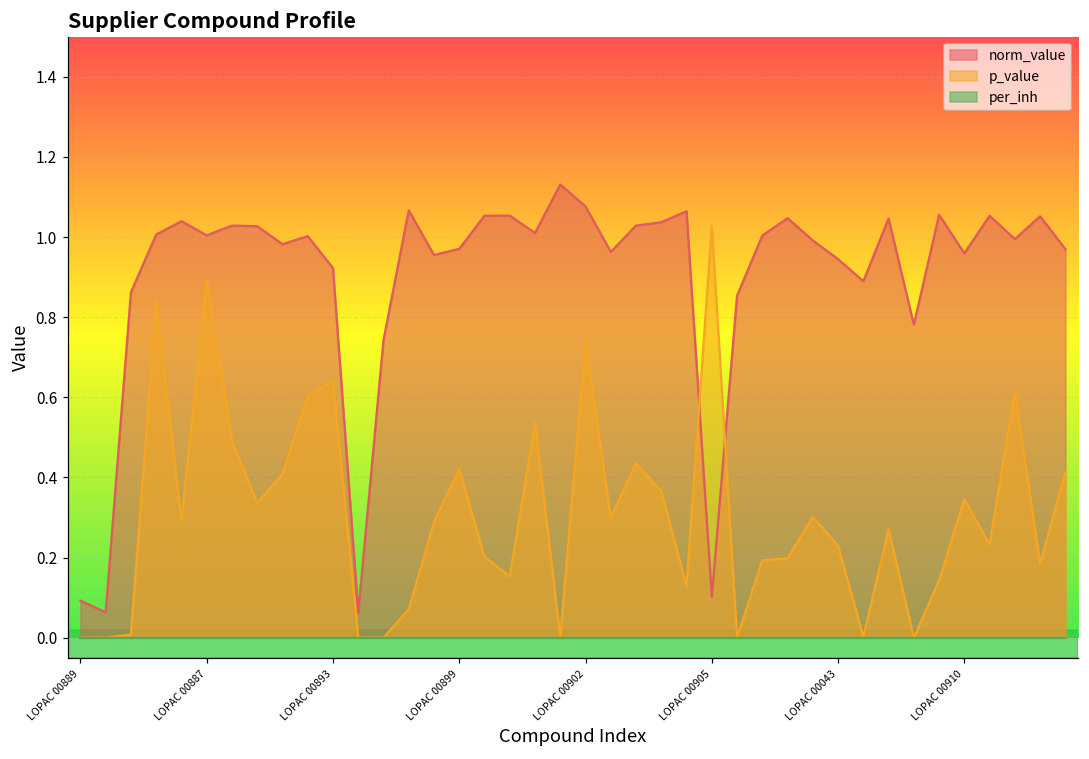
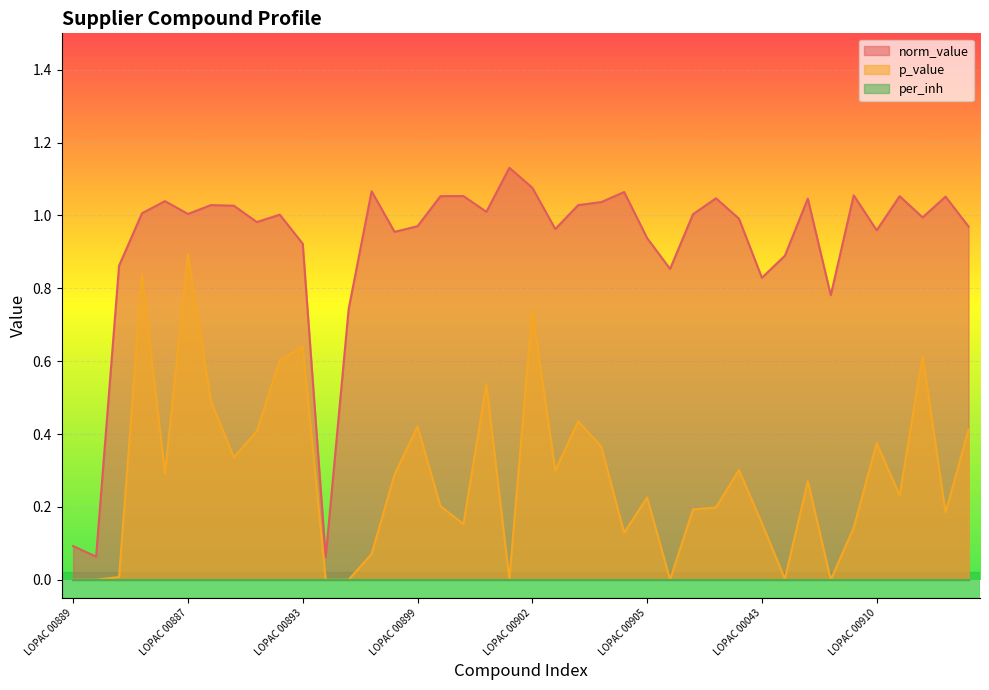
  {
    "norm_value": {
      "LOPAC 00889": 0.09,
      "LOPAC 00887": 1.00,
      "LOPAC 00893": 0.92,
      "LOPAC 00899": 0.97,
      "LOPAC 00902": 1.08,
-     "LOPAC 00905": 0.10,
-     "LOPAC 00043": 0.94,
+     "LOPAC 00905": 0.94,
+     "LOPAC 00043": 0.83,
      "LOPAC 00910": 0.96
    },
    "p_value": {
      "LOPAC 00887": 0.89,
      "LOPAC 00893": 0.64,
      "LOPAC 00899": 0.42,
      "LOPAC 00902": 0.74,
-     "LOPAC 00905": 1.03,
-     "LOPAC 00043": 0.23,
-     "LOPAC 00910": 0.35
+     "LOPAC 00905": 0.23,
+     "LOPAC 00043": 0.15,
+     "LOPAC 00910": 0.38
    }
  }
